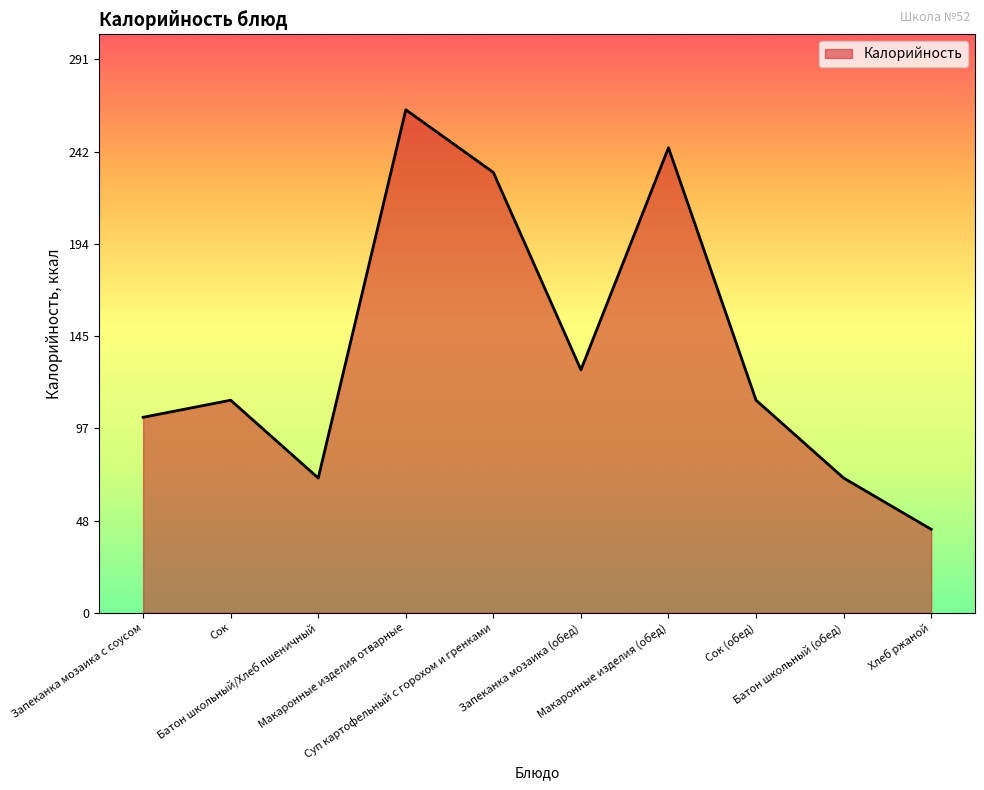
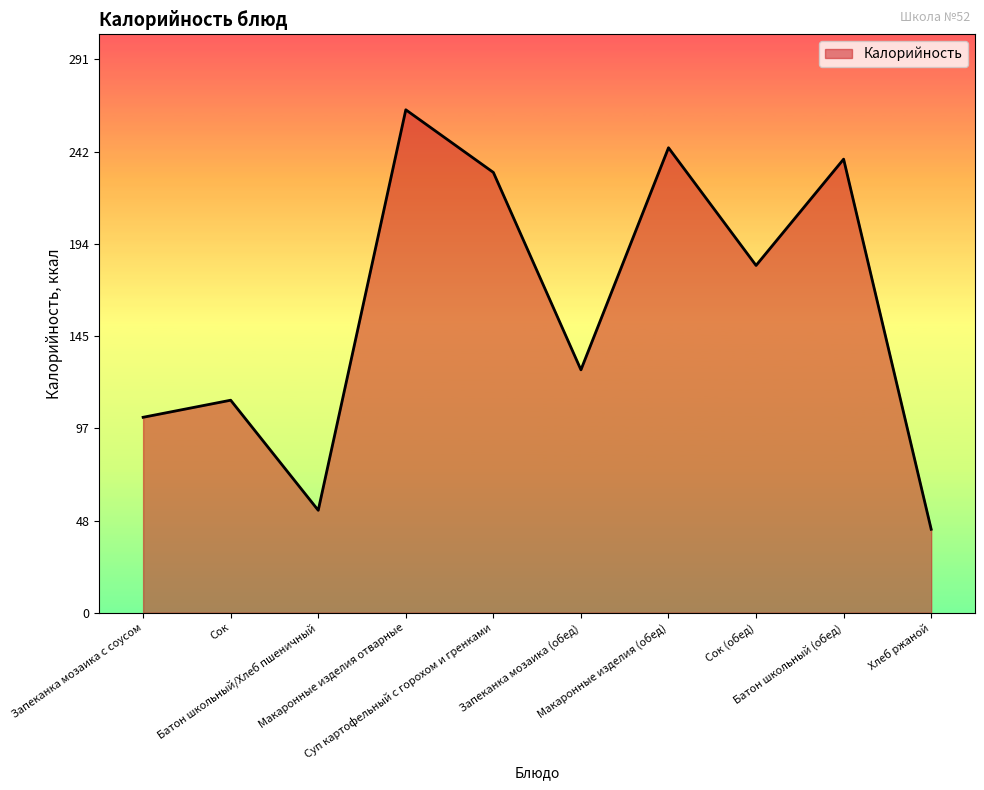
  {
    "Запеканка мозаика с соусом": 103,
    "Сок": 112,
-   "Батон школьный/Хлеб пшеничный": 71,
+   "Батон школьный/Хлеб пшеничный": 54,
    "Макаронные изделия отварные": 265,
    "Суп картофельный с горохом и гренками": 232,
    "Запеканка мозаика (обед)": 128,
    "Макаронные изделия (обед)": 245,
-   "Сок (обед)": 112,
-   "Батон школьный (обед)": 71,
+   "Сок (обед)": 183,
+   "Батон школьный (обед)": 239,
    "Хлеб ржаной": 44
  }
